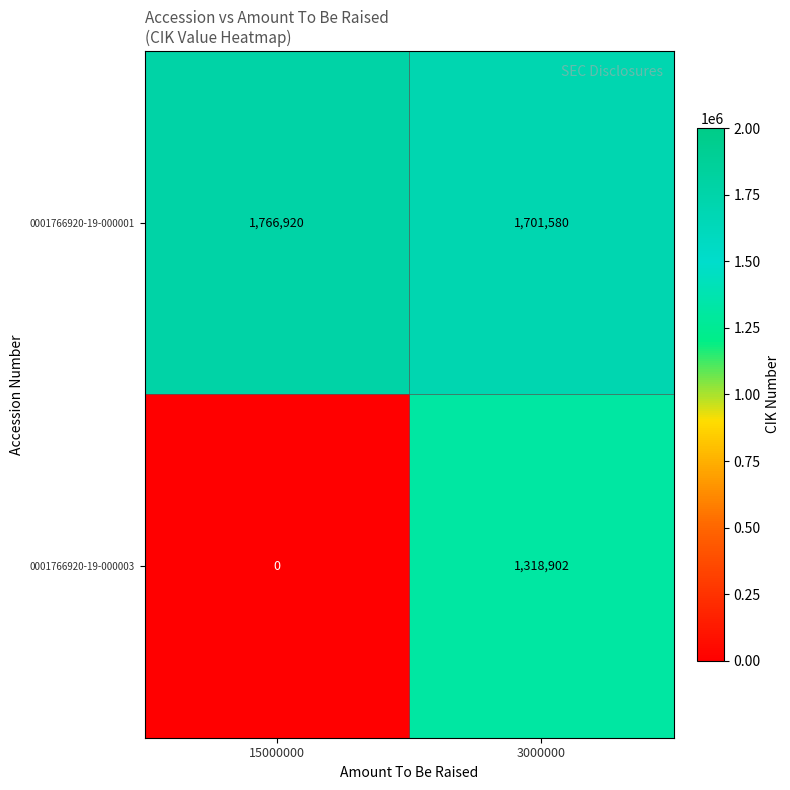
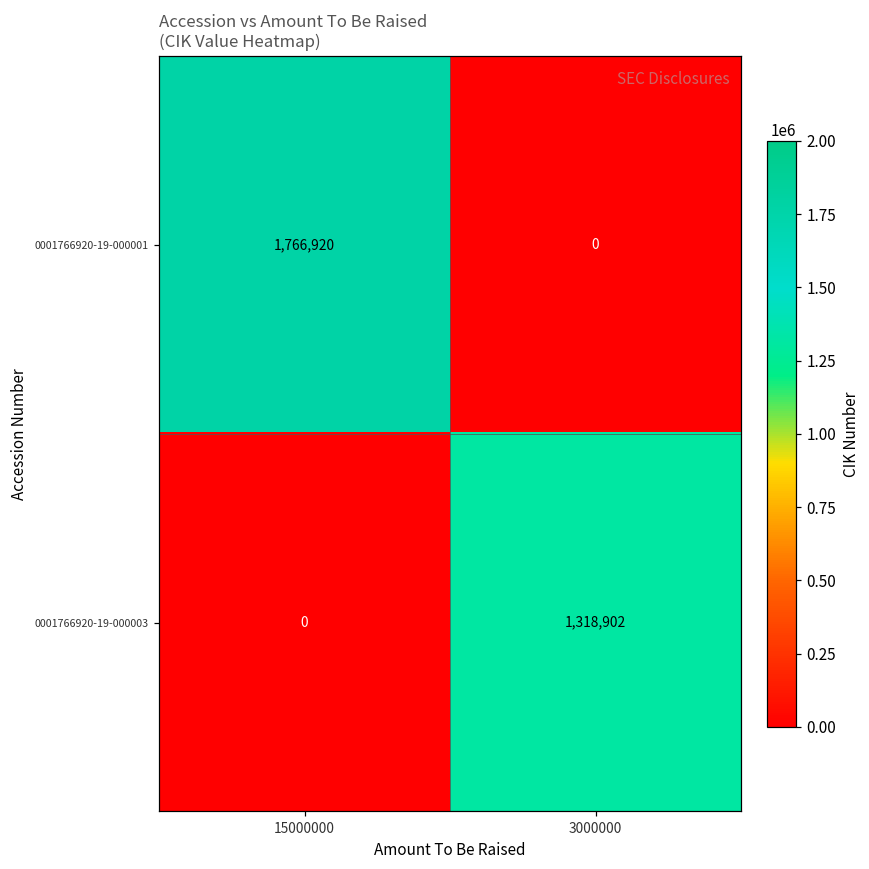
  {
    "0001766920-19-000001": {
      "15000000": "1,766,920",
-     "3000000": "1,701,580"
+     "3000000": "0"
    },
    "0001766920-19-000003": {
      "15000000": "0",
      "3000000": "1,318,902"
    }
  }
